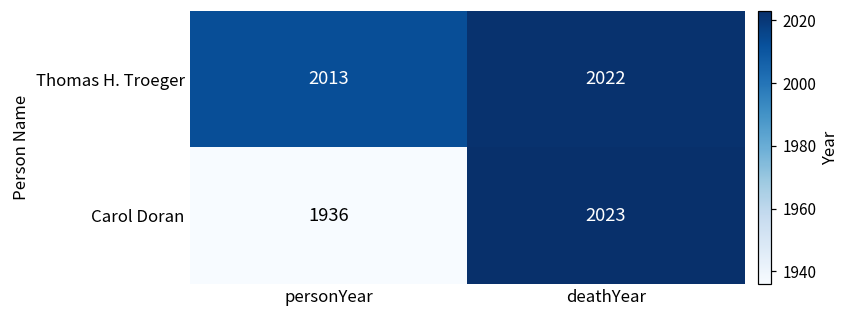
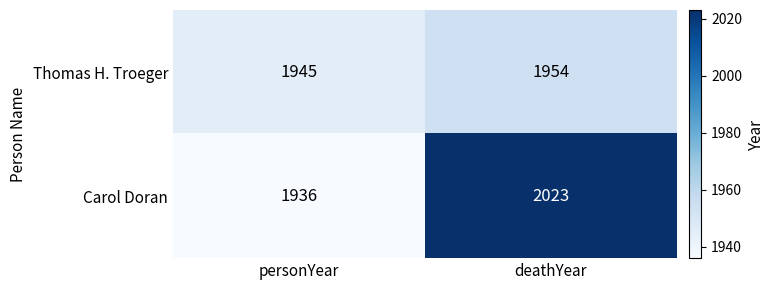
  {
    "Thomas H. Troeger": {
-     "personYear": 2013,
-     "deathYear": 2022
+     "personYear": 1945,
+     "deathYear": 1954
    },
    "Carol Doran": {
      "personYear": 1936,
      "deathYear": 2023
    }
  }
